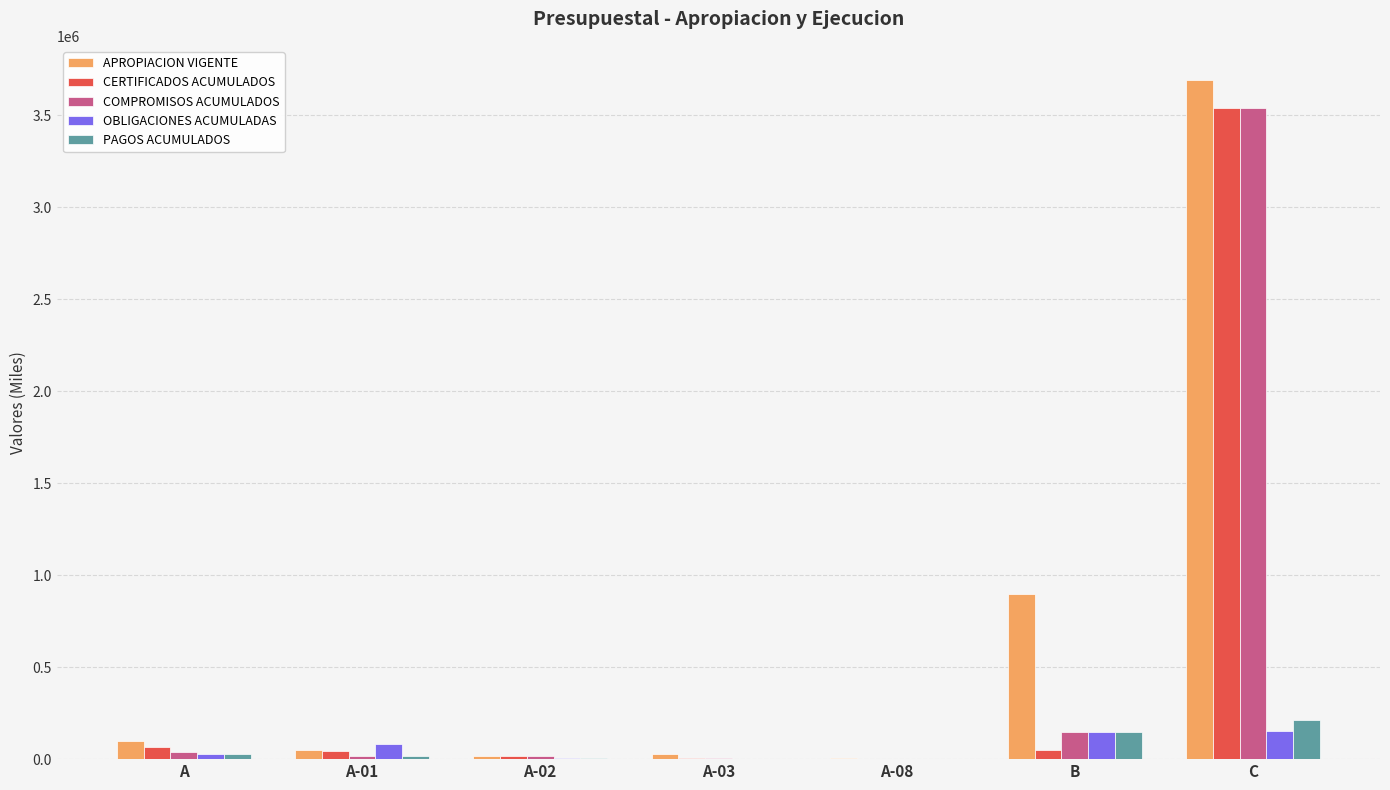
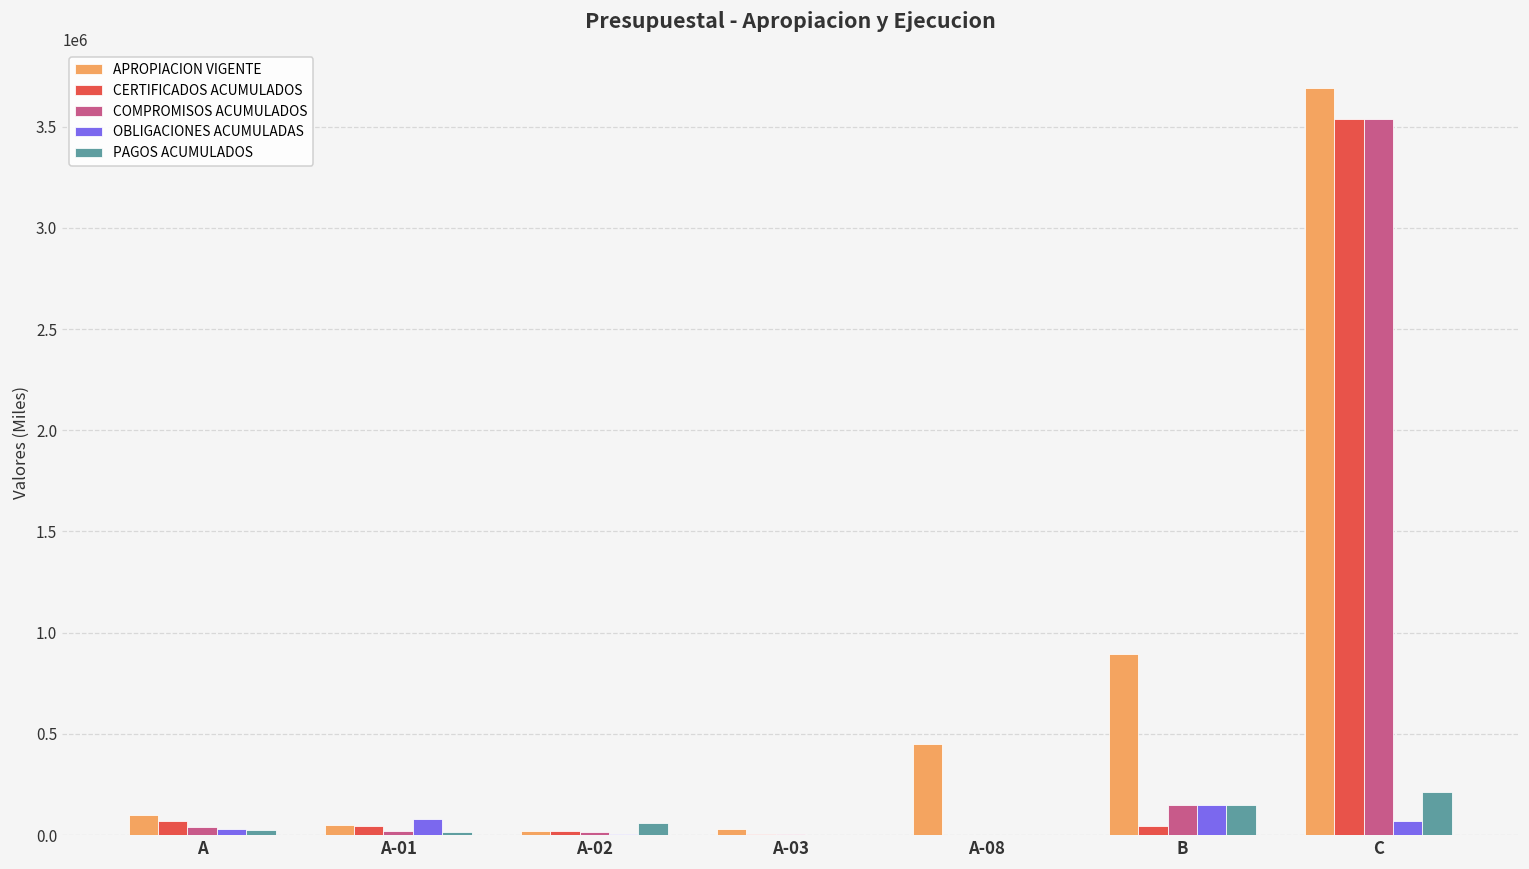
  {
    "APROPIACION VIGENTE": {
      "A": 100000,
      "A-01": 50000,
      "A-02": 20000,
      "A-03": 30000,
-     "A-08": 0,
+     "A-08": 450000,
      "B": 900000,
      "C": 3690000
    },
    "CERTIFICADOS ACUMULADOS": {
      "A": 70000,
      "A-01": 40000,
      "A-02": 20000,
      "B": 50000,
      "C": 3540000
    },
    "COMPROMISOS ACUMULADOS": {
      "A": 40000,
      "A-01": 20000,
      "A-02": 20000,
      "B": 150000,
      "C": 3540000
    },
    "OBLIGACIONES ACUMULADAS": {
      "A": 30000,
      "A-01": 80000,
      "B": 150000,
-     "C": 150000
+     "C": 70000
    },
    "PAGOS ACUMULADOS": {
      "A": 30000,
      "A-01": 20000,
-     "A-02": 10000,
+     "A-02": 60000,
      "B": 150000,
      "C": 210000
    }
  }
